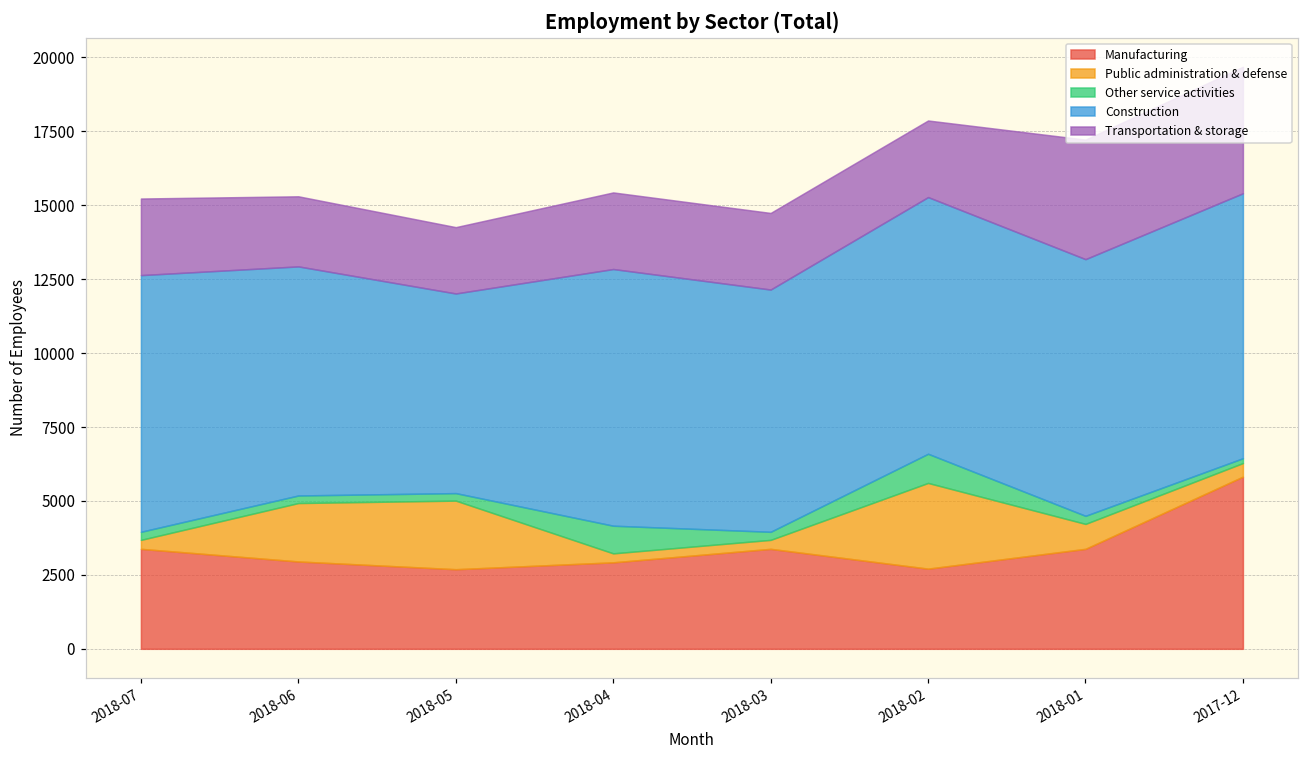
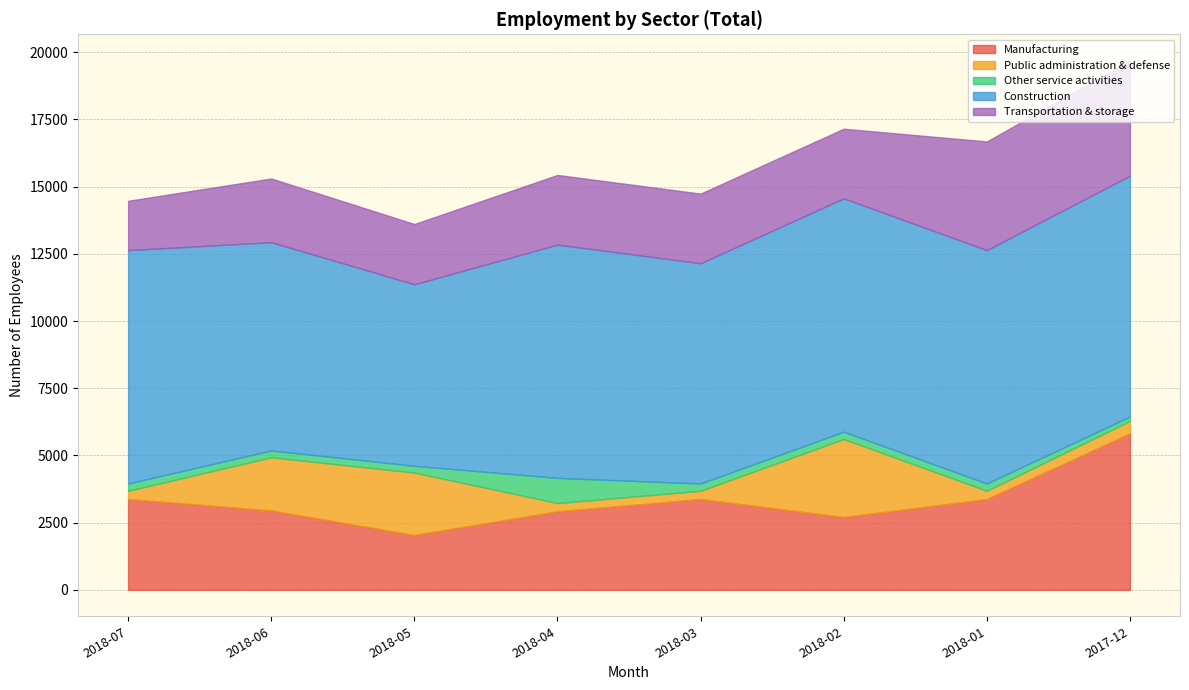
  {
    "Manufacturing": {
      "2018-07": 3400,
      "2018-06": 3000,
-     "2018-05": 2700,
+     "2018-05": 2000,
      "2018-04": 2900,
      "2018-03": 3400,
      "2018-02": 2700,
      "2018-01": 3400,
      "2017-12": 5800
    },
    "Public administration & defense": {
      "2018-07": 300,
      "2018-06": 2000,
      "2018-05": 2300,
      "2018-04": 300,
      "2018-03": 300,
      "2018-02": 2900,
-     "2018-01": 800,
+     "2018-01": 300,
      "2017-12": 500
    },
    "Other service activities": {
      "2018-07": 300,
      "2018-06": 300,
      "2018-05": 300,
      "2018-04": 900,
      "2018-03": 300,
-     "2018-02": 1000,
+     "2018-02": 300,
      "2018-01": 300,
      "2017-12": 200
    },
    "Construction": {
      "2018-07": 8700,
      "2018-06": 7700,
      "2018-05": 6800,
      "2018-04": 8700,
      "2018-03": 8200,
      "2018-02": 8700,
      "2018-01": 8700,
      "2017-12": 9000
    },
    "Transportation & storage": {
-     "2018-07": 2600,
+     "2018-07": 1800,
      "2018-06": 2400,
      "2018-05": 2200,
      "2018-04": 2600,
      "2018-03": 2600,
      "2018-02": 2600,
      "2018-01": 4000
    }
  }
